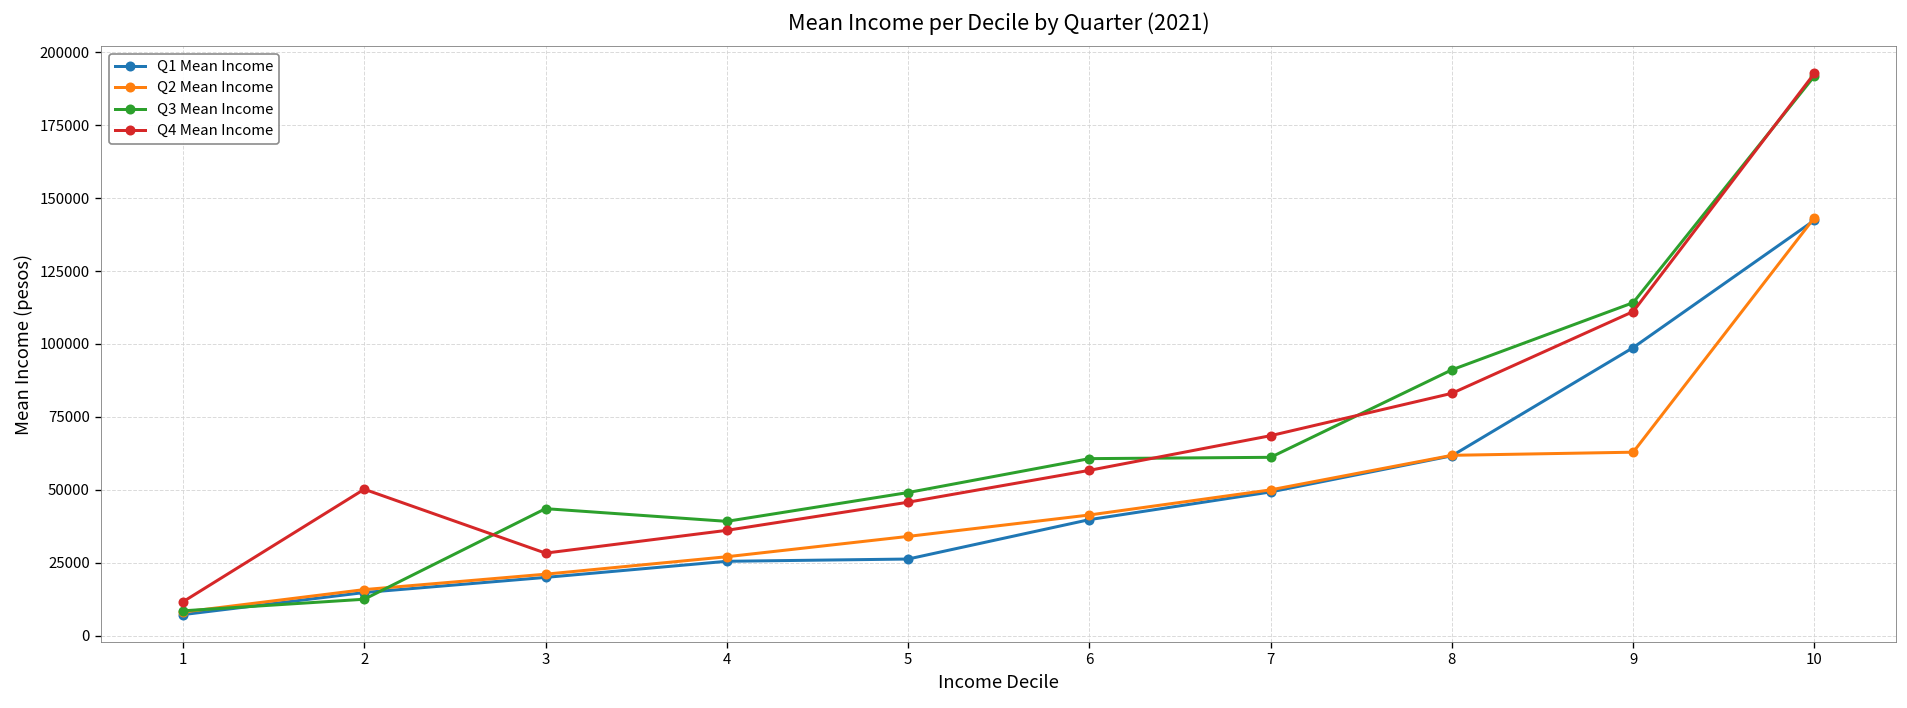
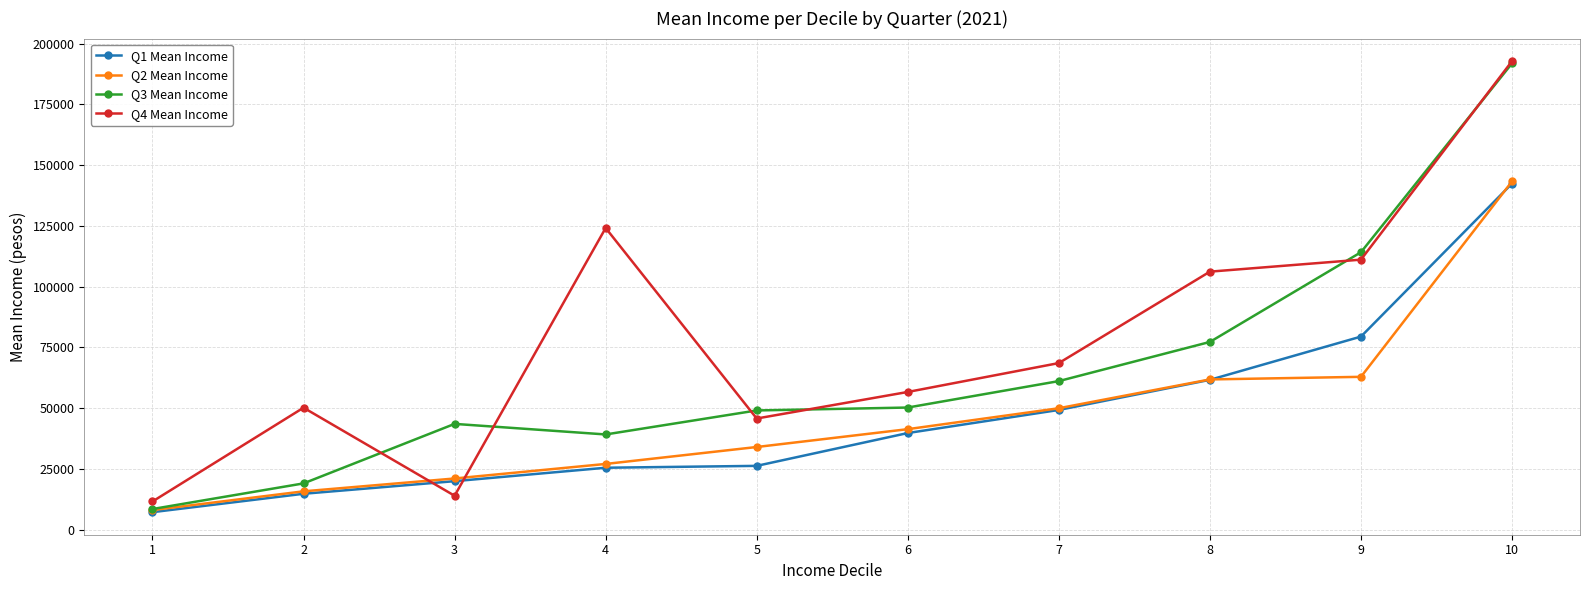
  {
    "Q1 Mean Income": {
      "3": 20000,
      "4": 25000,
      "5": 26000,
      "6": 40000,
-     "9": 99000
+     "9": 79000
    },
    "Q2 Mean Income": {
      "3": 21000,
      "4": 27000,
      "5": 34000,
      "6": 41000,
      "9": 63000
    },
    "Q3 Mean Income": {
-     "2": 12000,
+     "2": 19000,
      "3": 44000,
      "4": 39000,
      "5": 49000,
-     "6": 61000,
+     "6": 50000,
      "7": 61000,
-     "8": 91000,
+     "8": 77000,
      "9": 114000
    },
    "Q4 Mean Income": {
      "1": 12000,
      "2": 50000,
-     "3": 28000,
-     "4": 36000,
+     "3": 14000,
+     "4": 124000,
      "5": 46000,
      "6": 57000,
      "7": 69000,
-     "8": 83000,
+     "8": 106000,
      "9": 111000
    }
  }
